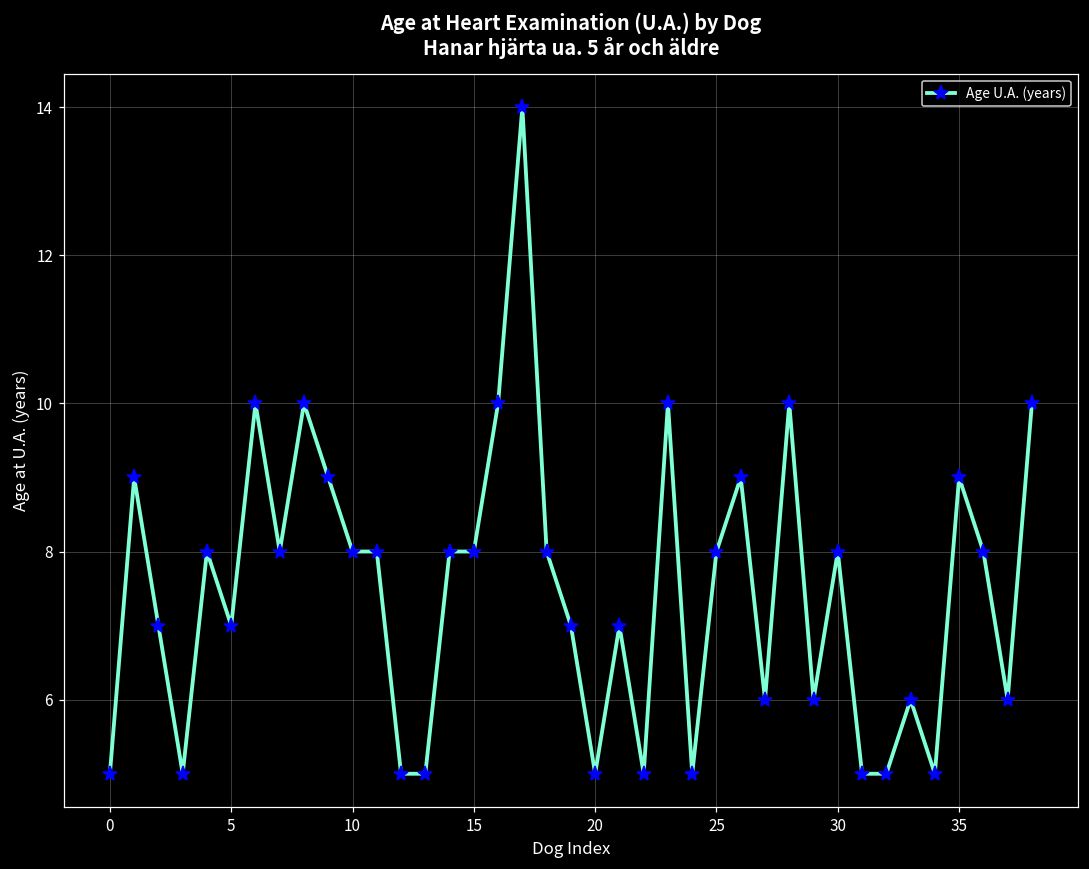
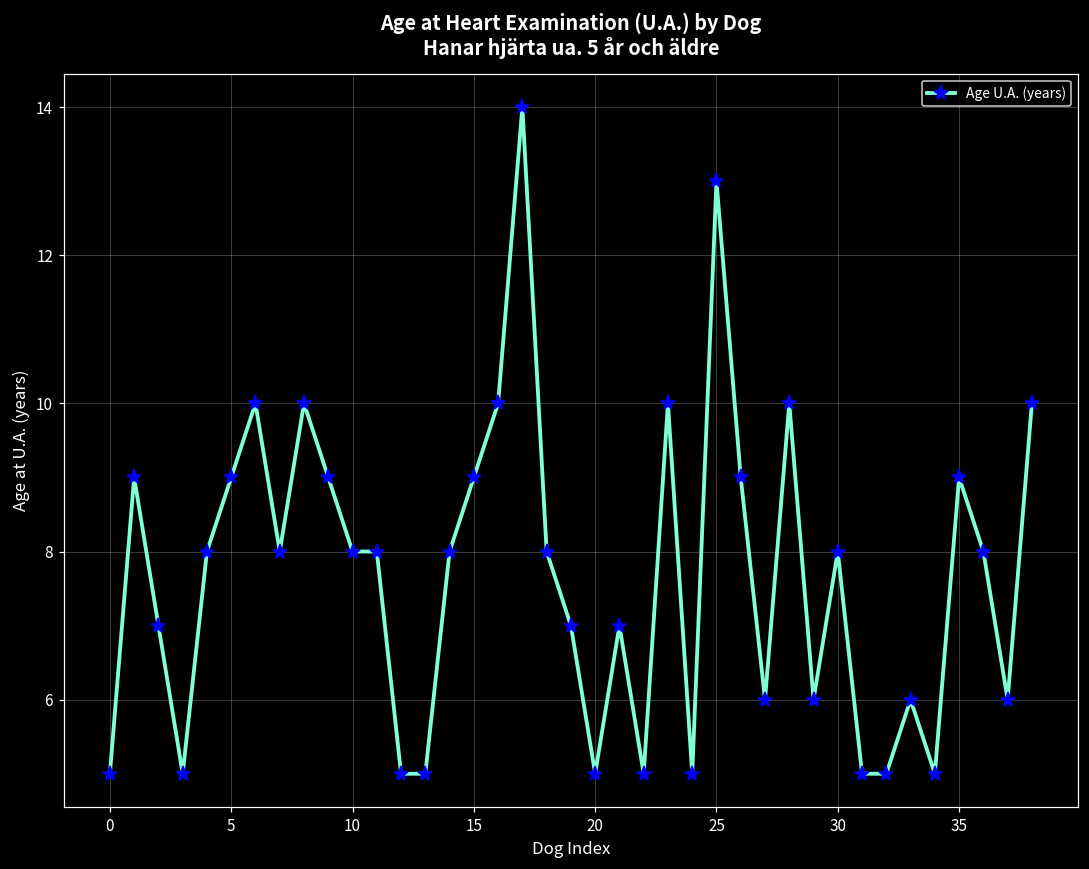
  {
    "0": 5,
-   "5": 7,
+   "5": 9,
    "10": 8,
-   "15": 8,
+   "15": 9,
    "20": 5,
-   "25": 8,
+   "25": 13,
    "30": 8,
    "35": 9
  }
